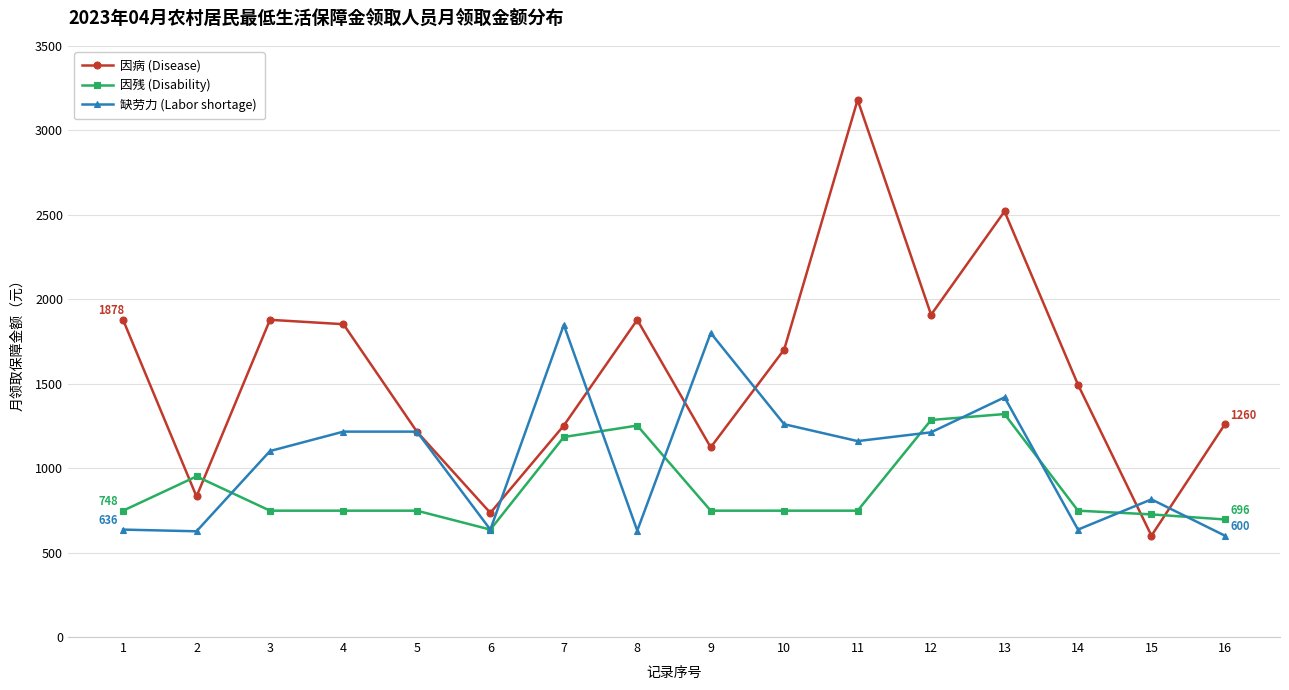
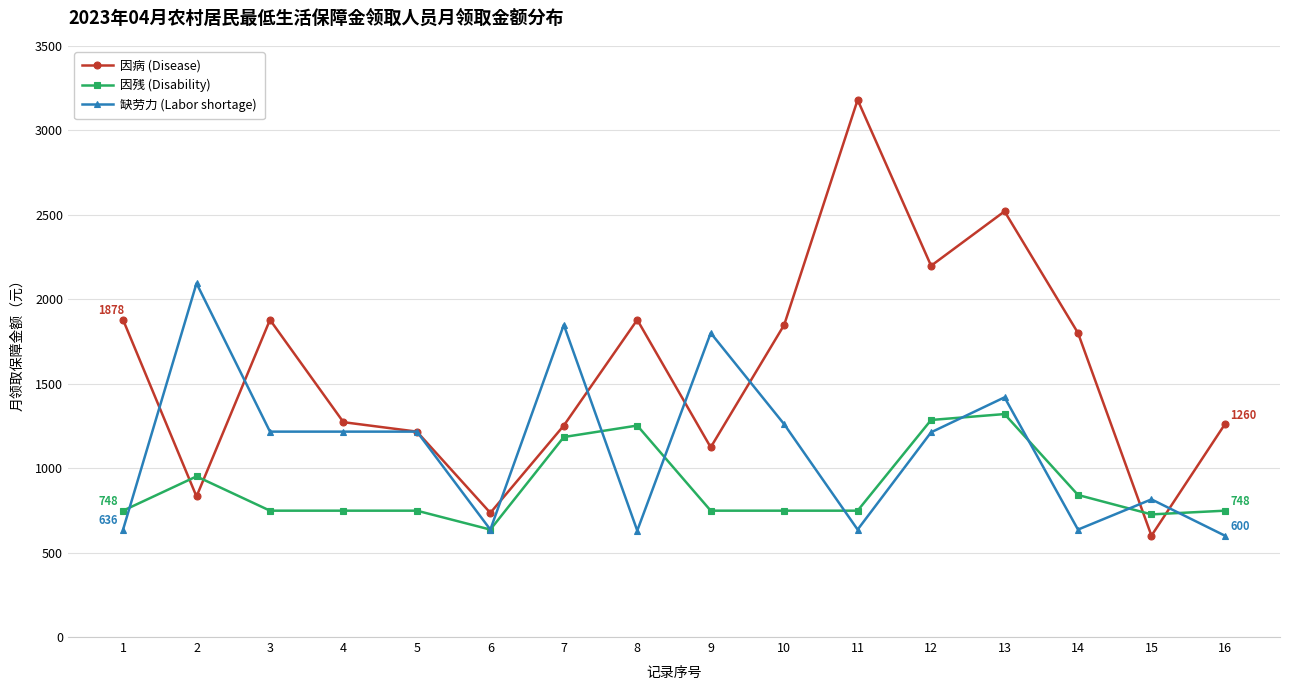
  {
    "因病 (Disease)": {
      "2": 830,
      "3": 1880,
-     "4": 1850,
+     "4": 1270,
      "6": 740,
      "7": 1250,
      "8": 1880,
      "9": 1120,
-     "10": 1700,
+     "10": 1850,
      "11": 3180,
-     "12": 1910,
+     "12": 2200,
      "13": 2520,
-     "14": 1490,
+     "14": 1800,
      "15": 600
    },
    "因残 (Disability)": {
      "1": 748,
-     "14": 750,
-     "16": 696
+     "14": 840,
+     "16": 748
    },
    "缺劳力 (Labor shortage)": {
-     "2": 630,
-     "3": 1100,
+     "2": 2090,
+     "3": 1220,
      "4": 1220,
      "7": 1850,
      "8": 630,
      "9": 1800,
      "10": 1260,
-     "11": 1160,
+     "11": 640,
      "12": 1210,
      "13": 1420,
      "14": 640,
      "15": 820
    }
  }
